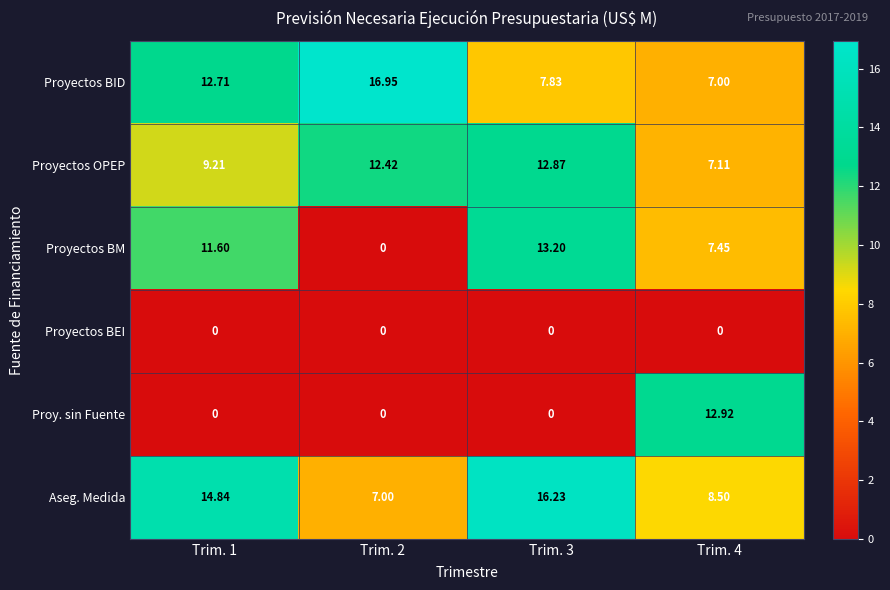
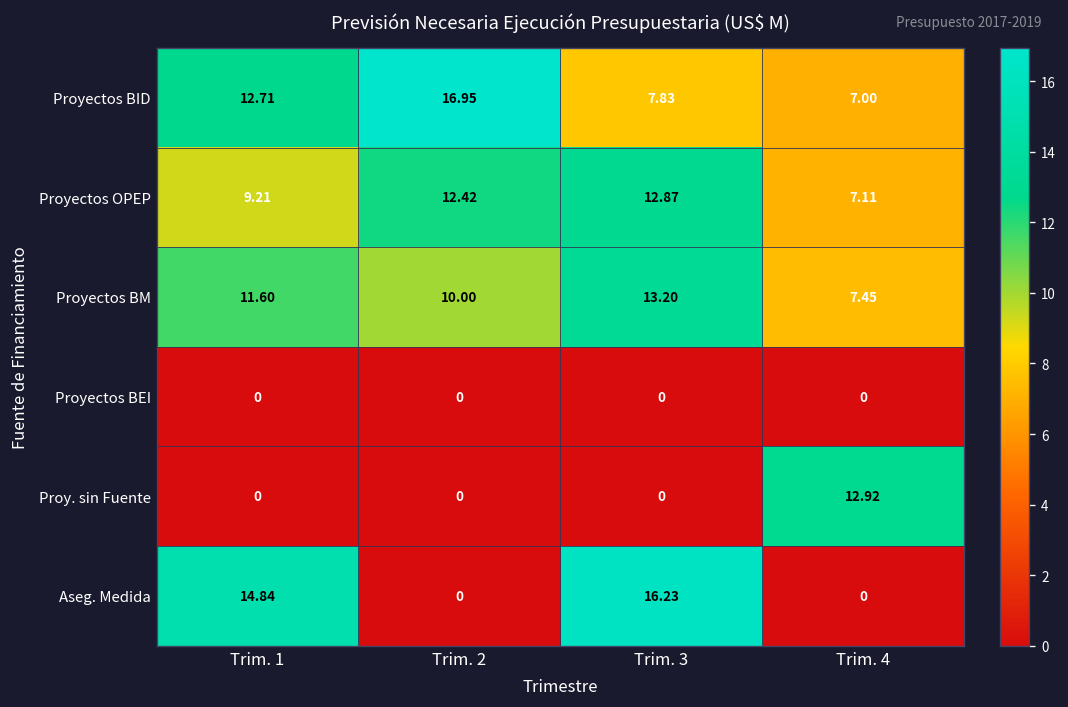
  {
    "Proyectos BID": {
      "Trim. 1": 12.71,
      "Trim. 2": 16.95,
      "Trim. 3": 7.83,
      "Trim. 4": 7.00
    },
    "Proyectos OPEP": {
      "Trim. 1": 9.21,
      "Trim. 2": 12.42,
      "Trim. 3": 12.87,
      "Trim. 4": 7.11
    },
    "Proyectos BM": {
      "Trim. 1": 11.60,
-     "Trim. 2": 0,
+     "Trim. 2": 10.00,
      "Trim. 3": 13.20,
      "Trim. 4": 7.45
    },
    "Proyectos BEI": {
      "Trim. 1": 0,
      "Trim. 2": 0,
      "Trim. 3": 0,
      "Trim. 4": 0
    },
    "Proy. sin Fuente": {
      "Trim. 1": 0,
      "Trim. 2": 0,
      "Trim. 3": 0,
      "Trim. 4": 12.92
    },
    "Aseg. Medida": {
      "Trim. 1": 14.84,
-     "Trim. 2": 7.00,
+     "Trim. 2": 0,
      "Trim. 3": 16.23,
-     "Trim. 4": 8.50
+     "Trim. 4": 0
    }
  }
